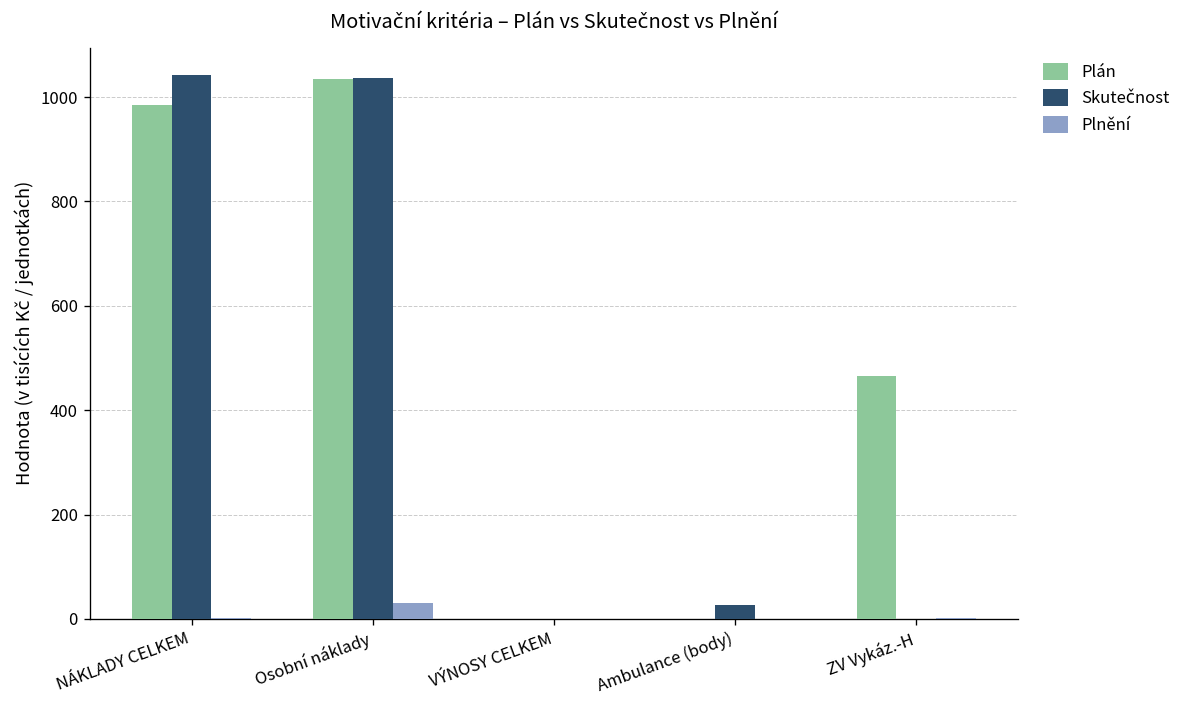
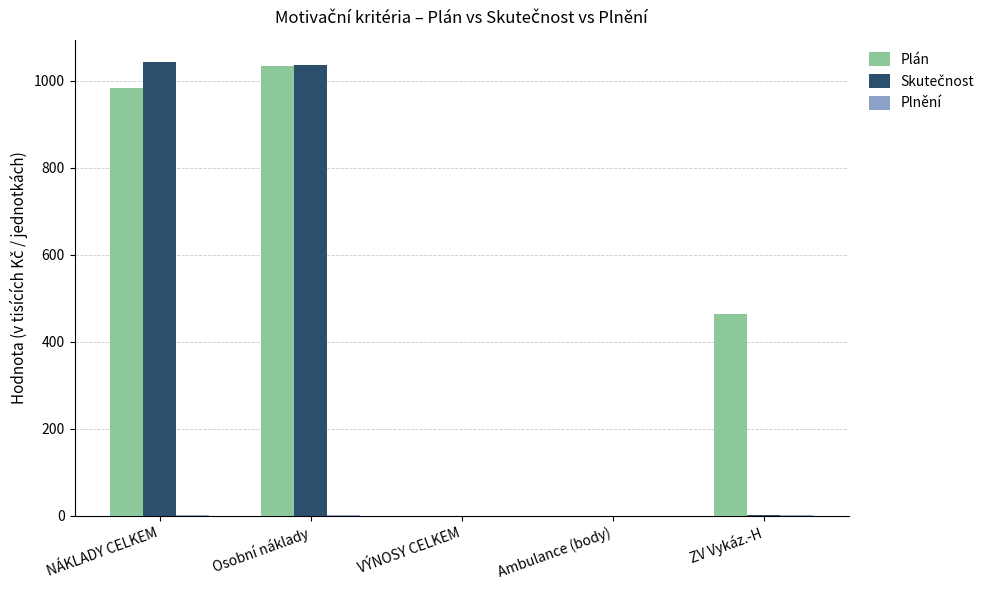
  {
    "Plán": {
      "NÁKLADY CELKEM": 980,
      "Osobní náklady": 1040,
      "VÝNOSY CELKEM": 0,
      "Ambulance (body)": 0,
      "ZV Vykáz.-H": 460
    },
    "Skutečnost": {
      "NÁKLADY CELKEM": 1040,
      "Osobní náklady": 1040,
-     "Ambulance (body)": 30
+     "Ambulance (body)": 0
    },
    "Plnění": {
-     "Osobní náklady": 30,
+     "Osobní náklady": 0,
      "VÝNOSY CELKEM": 0,
      "Ambulance (body)": 0
    }
  }
